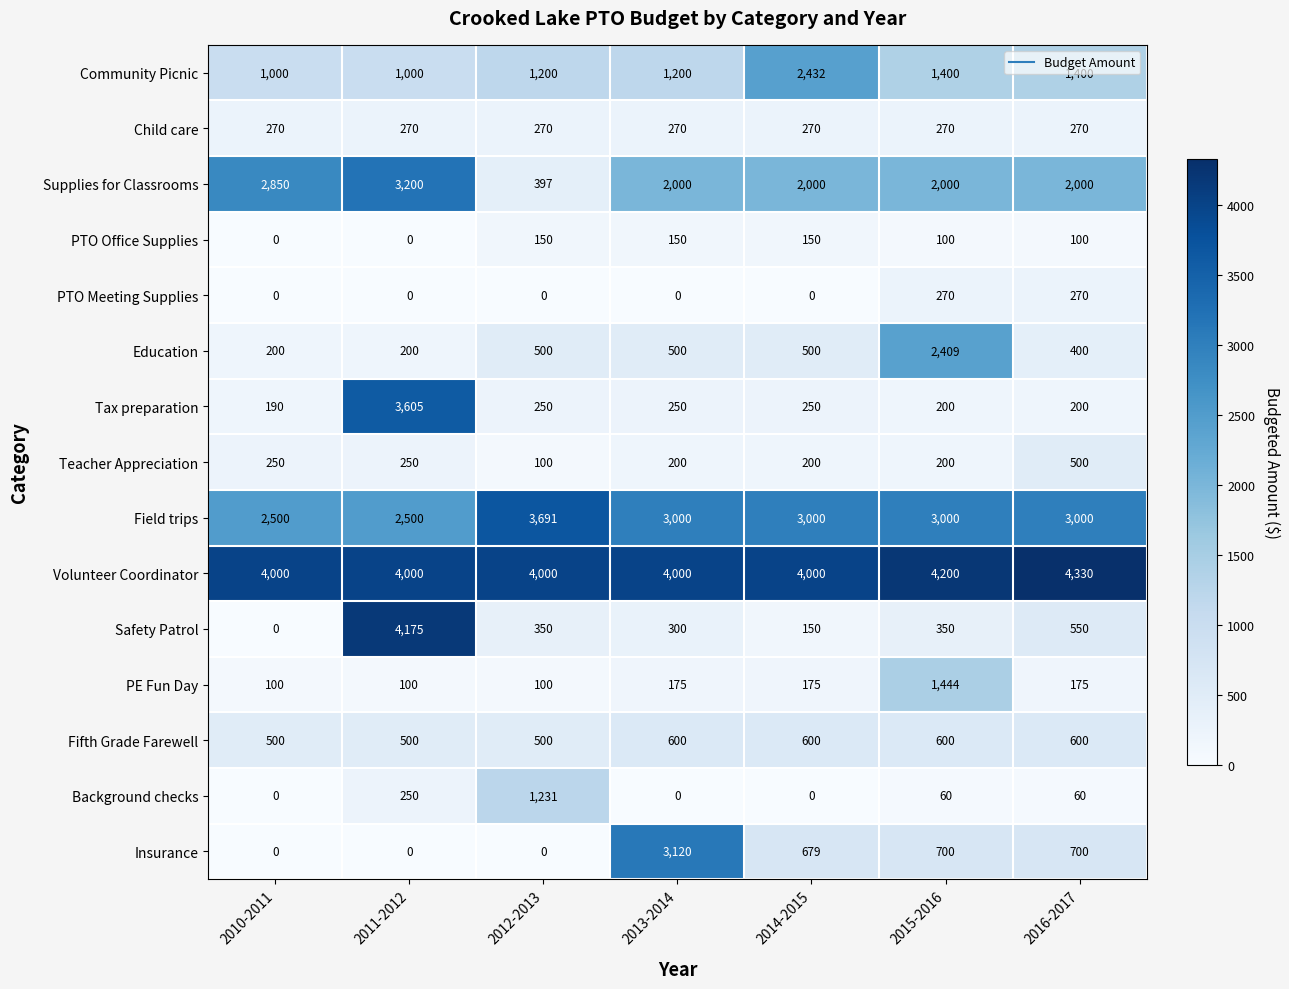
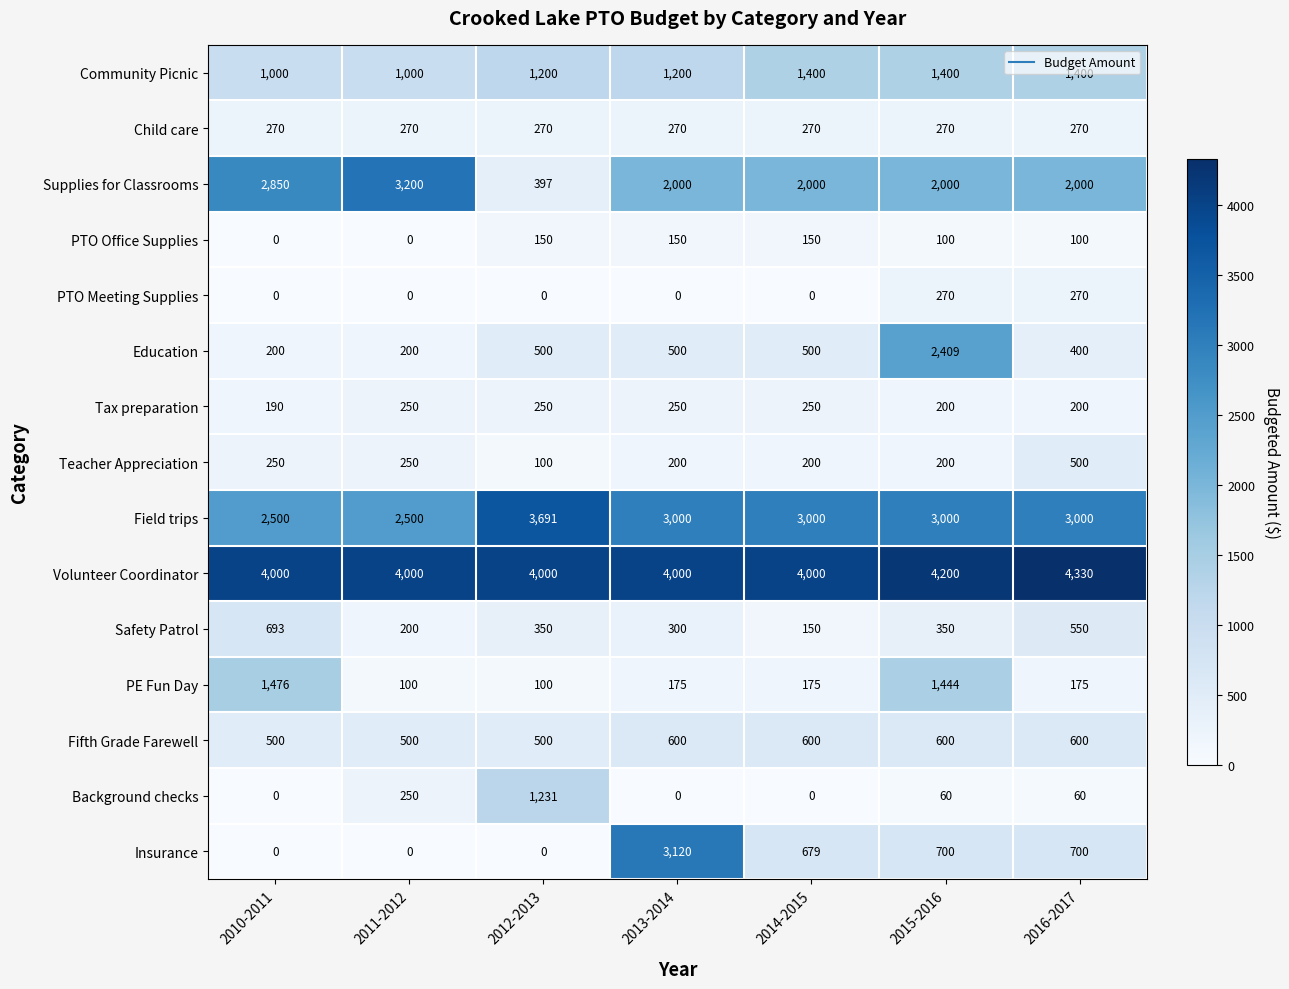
  {
    "Community Picnic": {
      "2010-2011": "1,000",
      "2011-2012": "1,000",
      "2012-2013": "1,200",
      "2013-2014": "1,200",
-     "2014-2015": "2,432",
+     "2014-2015": "1,400",
      "2015-2016": "1,400"
    },
    "Child care": {
      "2010-2011": "270",
      "2011-2012": "270",
      "2012-2013": "270",
      "2013-2014": "270",
      "2014-2015": "270",
      "2015-2016": "270",
      "2016-2017": "270"
    },
    "Supplies for Classrooms": {
      "2010-2011": "2,850",
      "2011-2012": "3,200",
      "2012-2013": "397",
      "2013-2014": "2,000",
      "2014-2015": "2,000",
      "2015-2016": "2,000",
      "2016-2017": "2,000"
    },
    "PTO Office Supplies": {
      "2010-2011": "0",
      "2011-2012": "0",
      "2012-2013": "150",
      "2013-2014": "150",
      "2014-2015": "150",
      "2015-2016": "100",
      "2016-2017": "100"
    },
    "PTO Meeting Supplies": {
      "2010-2011": "0",
      "2011-2012": "0",
      "2012-2013": "0",
      "2013-2014": "0",
      "2014-2015": "0",
      "2015-2016": "270",
      "2016-2017": "270"
    },
    "Education": {
      "2010-2011": "200",
      "2011-2012": "200",
      "2012-2013": "500",
      "2013-2014": "500",
      "2014-2015": "500",
      "2015-2016": "2,409",
      "2016-2017": "400"
    },
    "Tax preparation": {
      "2010-2011": "190",
-     "2011-2012": "3,605",
+     "2011-2012": "250",
      "2012-2013": "250",
      "2013-2014": "250",
      "2014-2015": "250",
      "2015-2016": "200",
      "2016-2017": "200"
    },
    "Teacher Appreciation": {
      "2010-2011": "250",
      "2011-2012": "250",
      "2012-2013": "100",
      "2013-2014": "200",
      "2014-2015": "200",
      "2015-2016": "200",
      "2016-2017": "500"
    },
    "Field trips": {
      "2010-2011": "2,500",
      "2011-2012": "2,500",
      "2012-2013": "3,691",
      "2013-2014": "3,000",
      "2014-2015": "3,000",
      "2015-2016": "3,000",
      "2016-2017": "3,000"
    },
    "Volunteer Coordinator": {
      "2010-2011": "4,000",
      "2011-2012": "4,000",
      "2012-2013": "4,000",
      "2013-2014": "4,000",
      "2014-2015": "4,000",
      "2015-2016": "4,200",
      "2016-2017": "4,330"
    },
    "Safety Patrol": {
-     "2010-2011": "0",
-     "2011-2012": "4,175",
+     "2010-2011": "693",
+     "2011-2012": "200",
      "2012-2013": "350",
      "2013-2014": "300",
      "2014-2015": "150",
      "2015-2016": "350",
      "2016-2017": "550"
    },
    "PE Fun Day": {
-     "2010-2011": "100",
+     "2010-2011": "1,476",
      "2011-2012": "100",
      "2012-2013": "100",
      "2013-2014": "175",
      "2014-2015": "175",
      "2015-2016": "1,444",
      "2016-2017": "175"
    },
    "Fifth Grade Farewell": {
      "2010-2011": "500",
      "2011-2012": "500",
      "2012-2013": "500",
      "2013-2014": "600",
      "2014-2015": "600",
      "2015-2016": "600",
      "2016-2017": "600"
    },
    "Background checks": {
      "2010-2011": "0",
      "2011-2012": "250",
      "2012-2013": "1,231",
      "2013-2014": "0",
      "2014-2015": "0",
      "2015-2016": "60",
      "2016-2017": "60"
    },
    "Insurance": {
      "2010-2011": "0",
      "2011-2012": "0",
      "2012-2013": "0",
      "2013-2014": "3,120",
      "2014-2015": "679",
      "2015-2016": "700",
      "2016-2017": "700"
    }
  }
